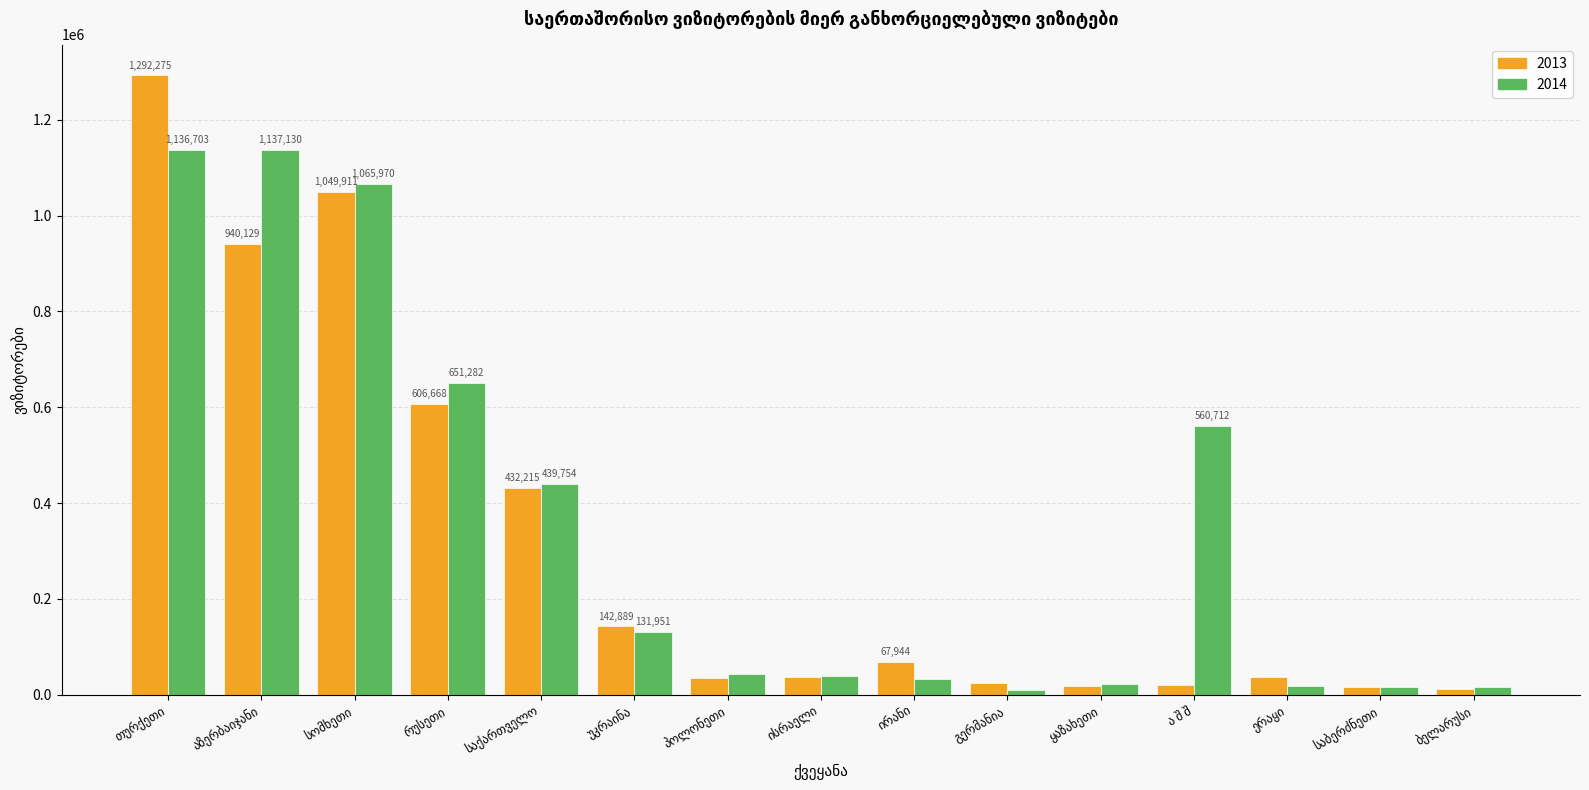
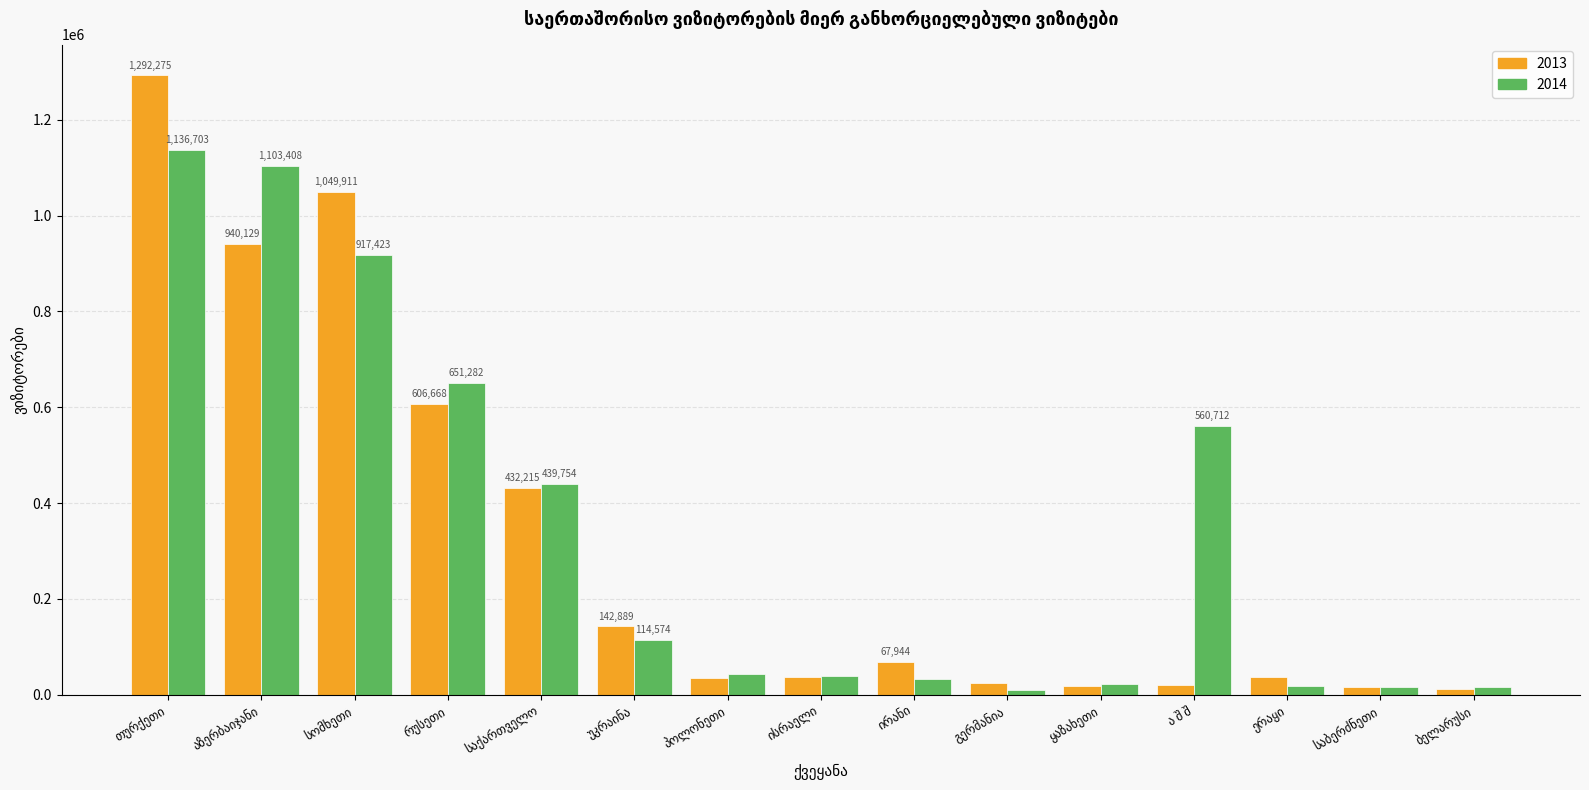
  {
    "2013": {
      "თურქეთი": "1,292,275",
      "აზერბაიჯანი": "940,129",
      "სომხეთი": "1,049,911",
      "რუსეთი": "606,668",
      "საქართველო": "432,215",
      "უკრაინა": "142,889",
      "ირანი": "67,944"
    },
    "2014": {
      "თურქეთი": "1,136,703",
-     "აზერბაიჯანი": "1,137,130",
-     "სომხეთი": "1,065,970",
+     "აზერბაიჯანი": "1,103,408",
+     "სომხეთი": "917,423",
      "რუსეთი": "651,282",
      "საქართველო": "439,754",
-     "უკრაინა": "131,951",
+     "უკრაინა": "114,574",
      "ა შ შ": "560,712"
    }
  }
